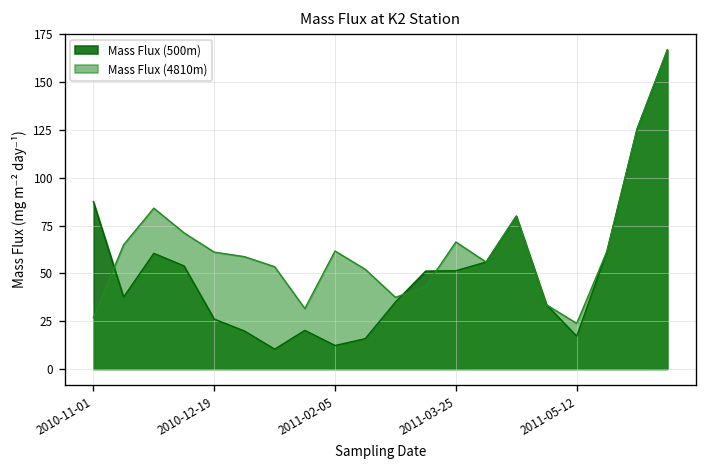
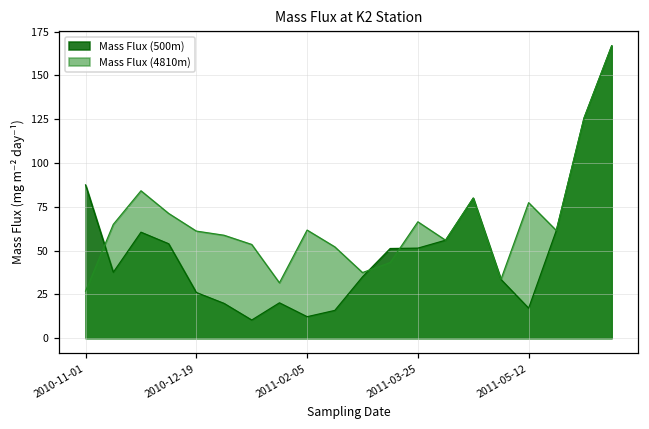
  {
    "Mass Flux (500m)": {
      "2010-11-01": 88,
      "2010-12-19": 26,
      "2011-02-05": 12,
      "2011-03-25": 51,
      "2011-05-12": 17
    },
    "Mass Flux (4810m)": {
      "2010-11-01": 27,
      "2010-12-19": 61,
      "2011-02-05": 62,
      "2011-03-25": 66,
-     "2011-05-12": 24
+     "2011-05-12": 77
    }
  }
